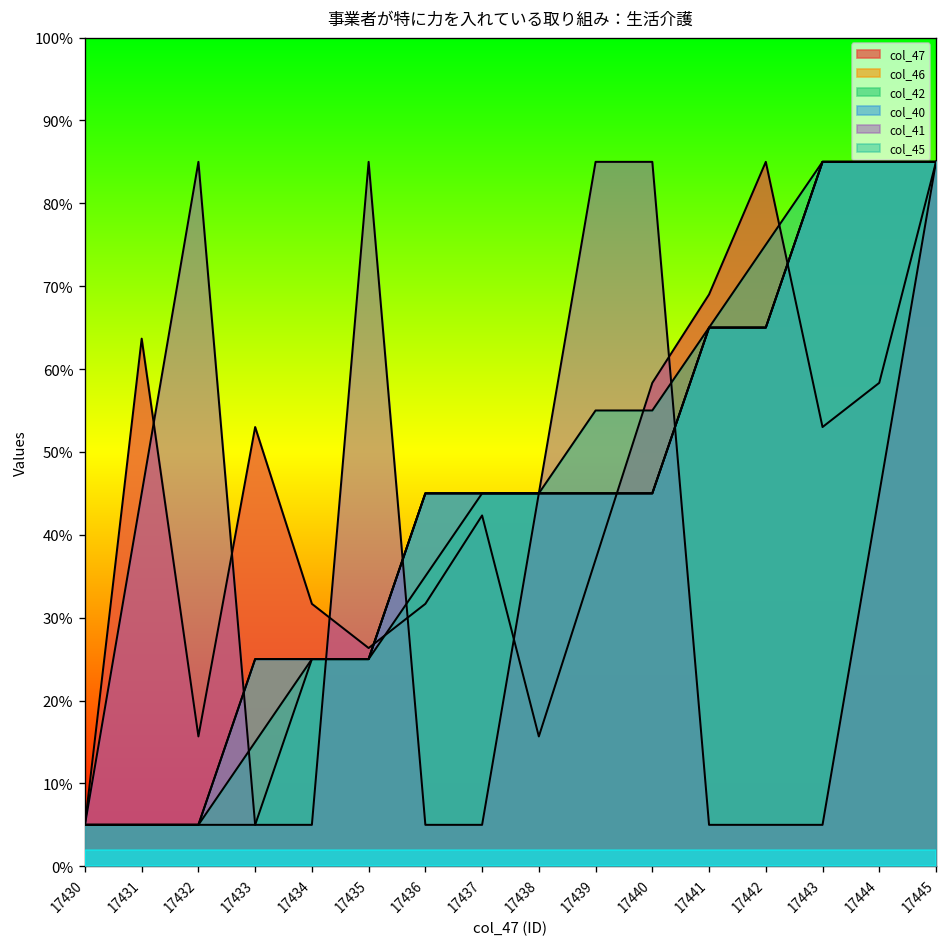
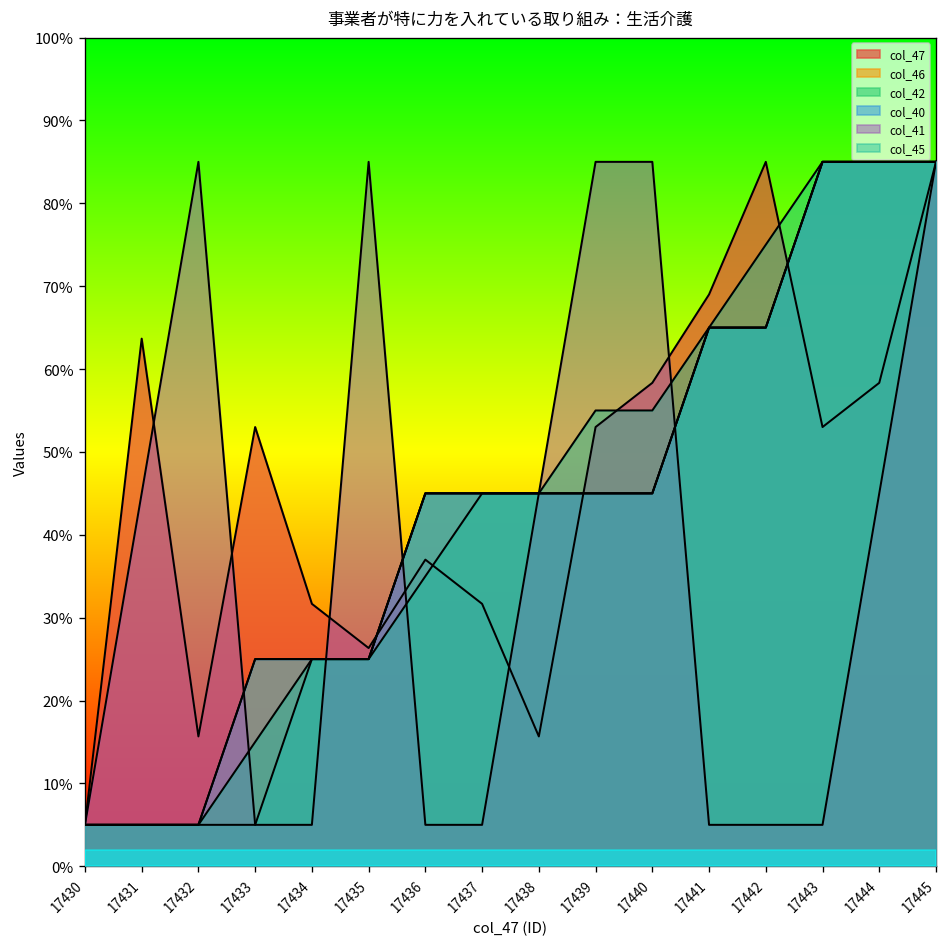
  {
    "col_47": {
      "17431": "64%",
      "17432": "16%",
      "17433": "53%",
      "17434": "32%",
      "17435": "26%",
-     "17436": "32%",
-     "17437": "42%",
+     "17436": "37%",
+     "17437": "32%",
      "17438": "16%",
-     "17439": "37%",
+     "17439": "53%",
      "17440": "58%",
      "17441": "69%",
      "17442": "85%",
      "17443": "53%",
      "17444": "58%"
    },
    "col_41": {
      "17431": "45%",
      "17432": "85%",
      "17434": "5%",
      "17435": "85%",
      "17436": "5%",
      "17437": "5%",
      "17439": "85%",
      "17440": "85%",
      "17441": "5%",
      "17442": "5%",
      "17443": "5%",
      "17444": "45%"
    }
  }
